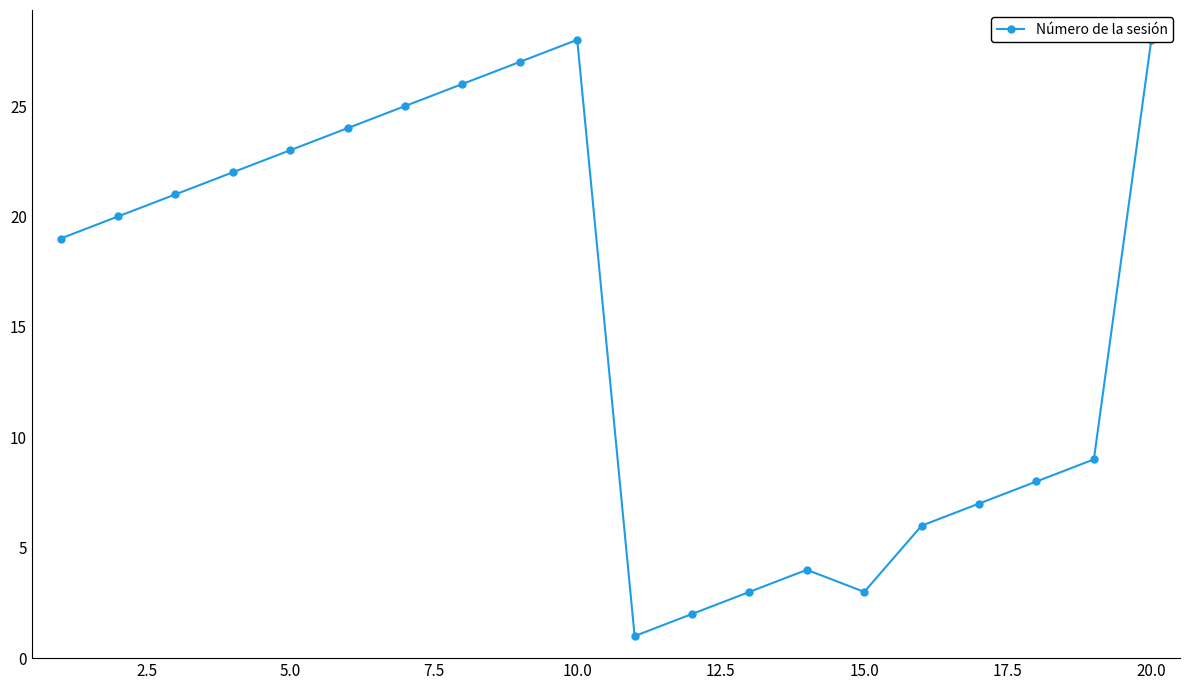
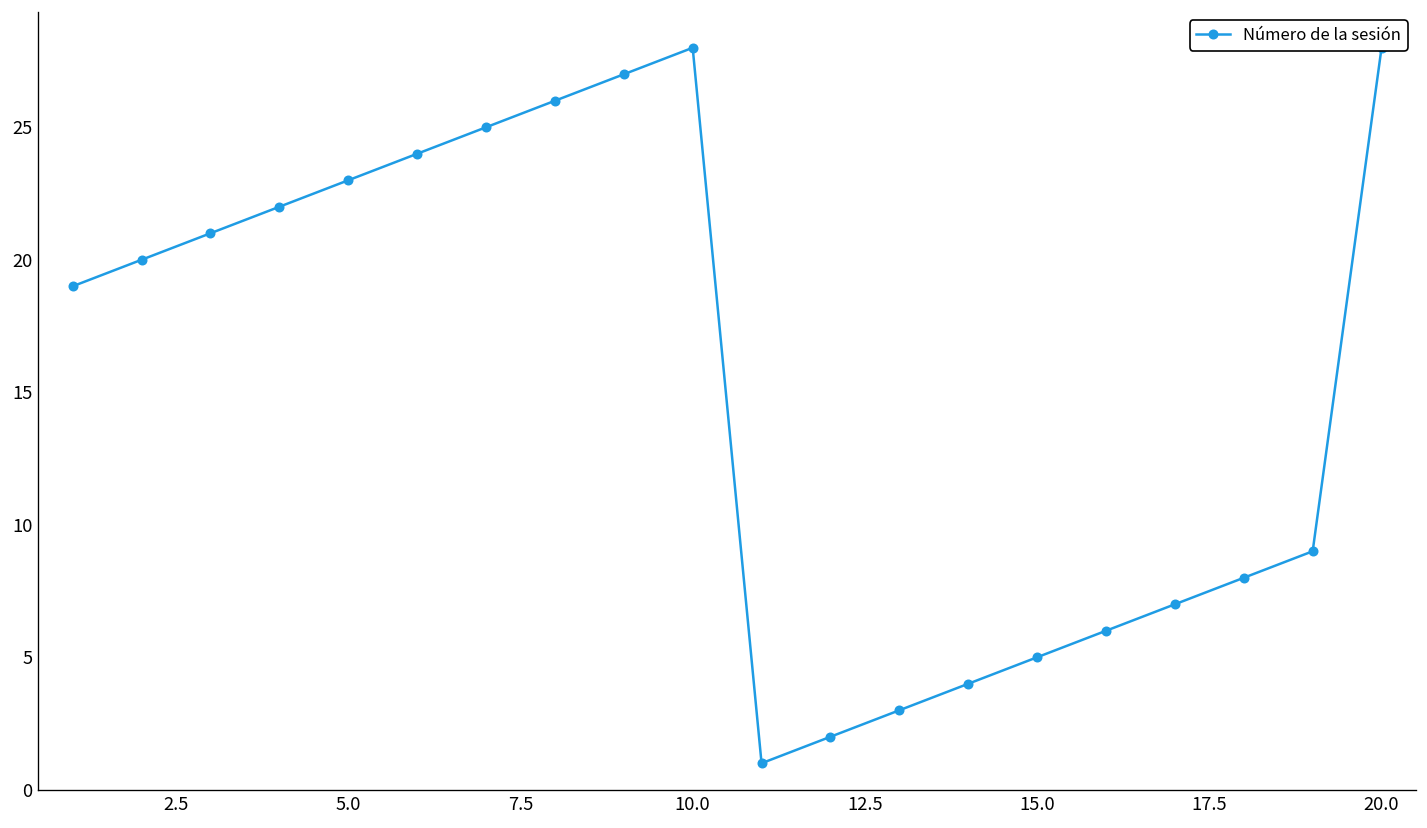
  {
    "5.0": 23,
    "10.0": 28,
-   "15.0": 3
+   "15.0": 5
  }
